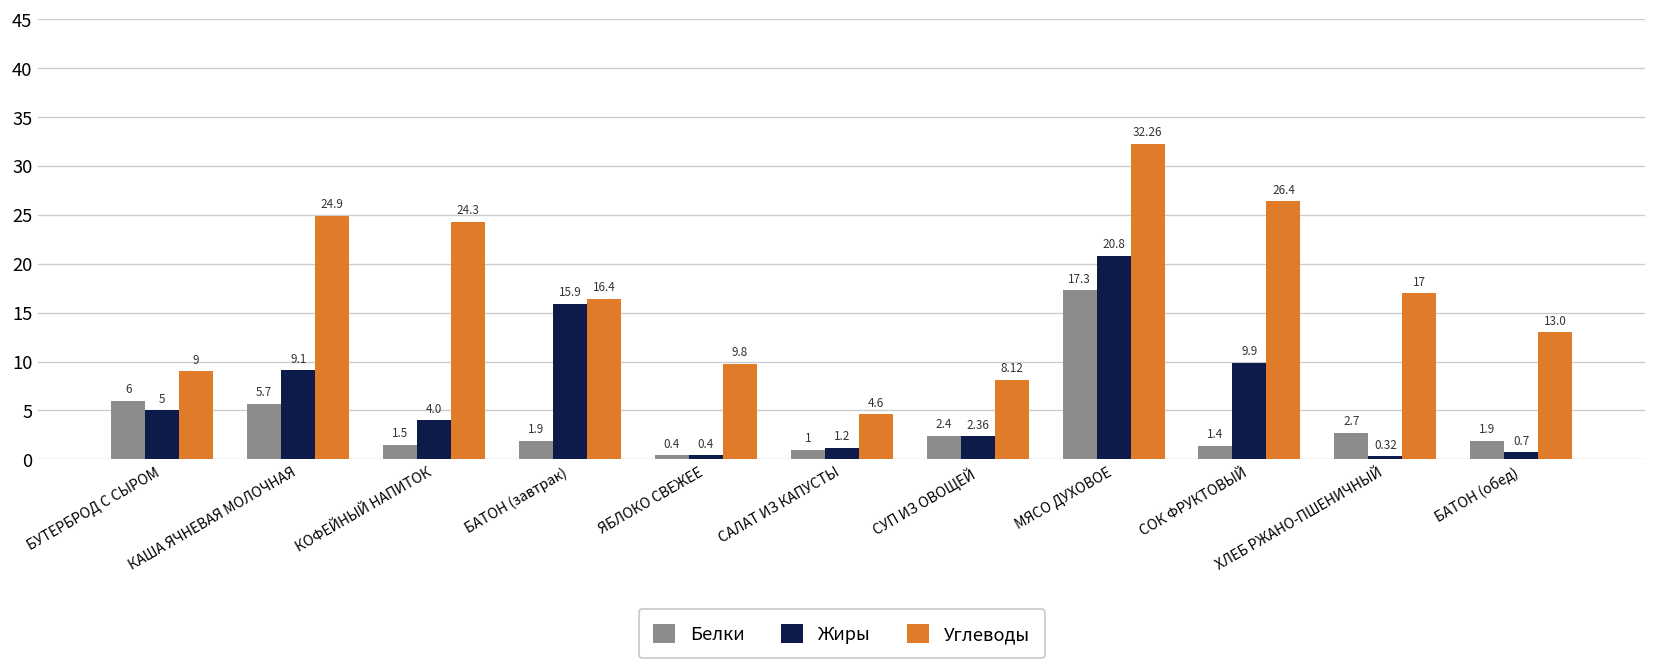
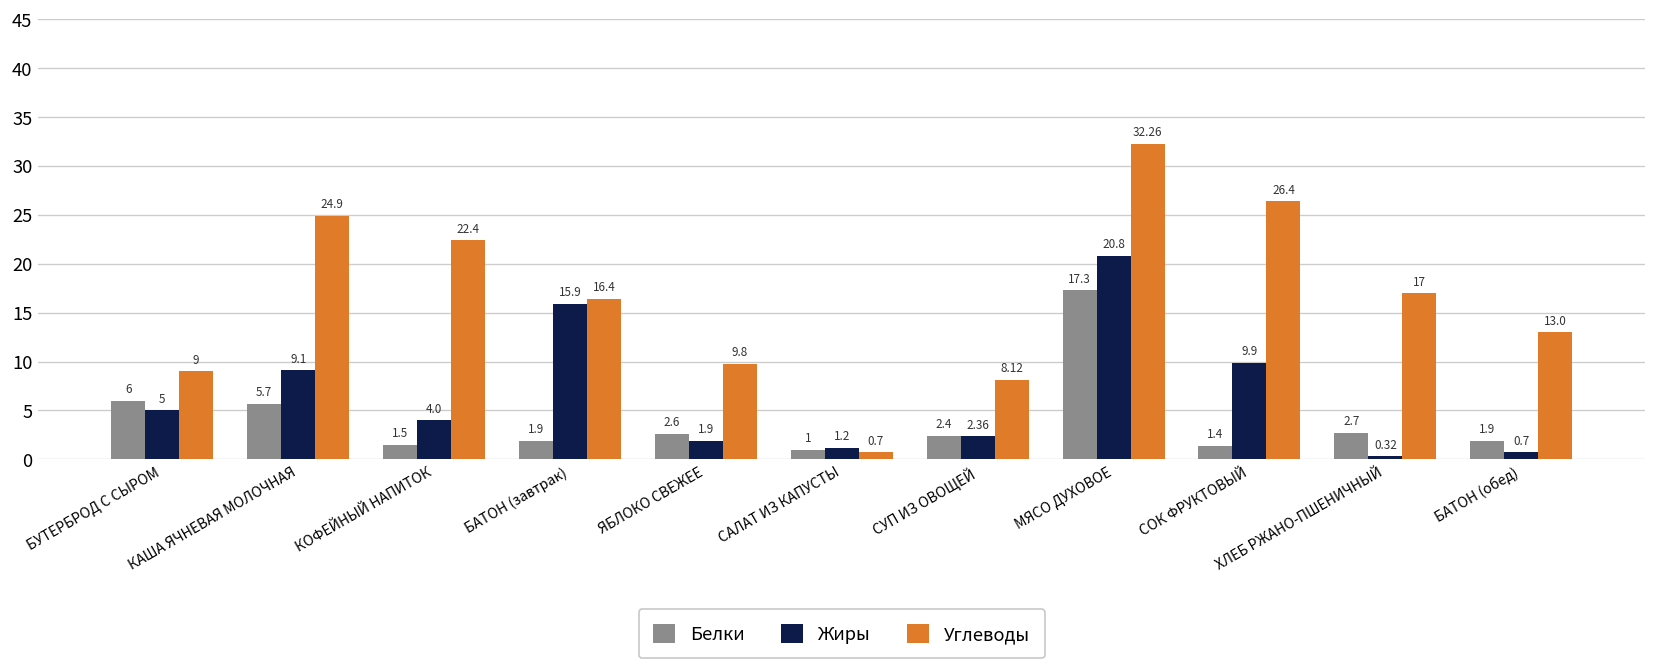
  {
    "Белки": {
      "БУТЕРБРОД С СЫРОМ": 6,
      "КАША ЯЧНЕВАЯ МОЛОЧНАЯ": 5.7,
      "КОФЕЙНЫЙ НАПИТОК": 1.5,
      "БАТОН (завтрак)": 1.9,
-     "ЯБЛОКО СВЕЖЕЕ": 0.4,
+     "ЯБЛОКО СВЕЖЕЕ": 2.6,
      "САЛАТ ИЗ КАПУСТЫ": 1,
      "СУП ИЗ ОВОЩЕЙ": 2.4,
      "МЯСО ДУХОВОЕ": 17.3,
      "СОК ФРУКТОВЫЙ": 1.4,
      "ХЛЕБ РЖАНО-ПШЕНИЧНЫЙ": 2.7,
      "БАТОН (обед)": 1.9
    },
    "Жиры": {
      "БУТЕРБРОД С СЫРОМ": 5,
      "КАША ЯЧНЕВАЯ МОЛОЧНАЯ": 9.1,
      "КОФЕЙНЫЙ НАПИТОК": 4.0,
      "БАТОН (завтрак)": 15.9,
-     "ЯБЛОКО СВЕЖЕЕ": 0.4,
+     "ЯБЛОКО СВЕЖЕЕ": 1.9,
      "САЛАТ ИЗ КАПУСТЫ": 1.2,
      "СУП ИЗ ОВОЩЕЙ": 2.36,
      "МЯСО ДУХОВОЕ": 20.8,
      "СОК ФРУКТОВЫЙ": 9.9,
      "ХЛЕБ РЖАНО-ПШЕНИЧНЫЙ": 0.32,
      "БАТОН (обед)": 0.7
    },
    "Углеводы": {
      "БУТЕРБРОД С СЫРОМ": 9,
      "КАША ЯЧНЕВАЯ МОЛОЧНАЯ": 24.9,
-     "КОФЕЙНЫЙ НАПИТОК": 24.3,
+     "КОФЕЙНЫЙ НАПИТОК": 22.4,
      "БАТОН (завтрак)": 16.4,
      "ЯБЛОКО СВЕЖЕЕ": 9.8,
-     "САЛАТ ИЗ КАПУСТЫ": 4.6,
+     "САЛАТ ИЗ КАПУСТЫ": 0.7,
      "СУП ИЗ ОВОЩЕЙ": 8.12,
      "МЯСО ДУХОВОЕ": 32.26,
      "СОК ФРУКТОВЫЙ": 26.4,
      "ХЛЕБ РЖАНО-ПШЕНИЧНЫЙ": 17,
      "БАТОН (обед)": 13.0
    }
  }
